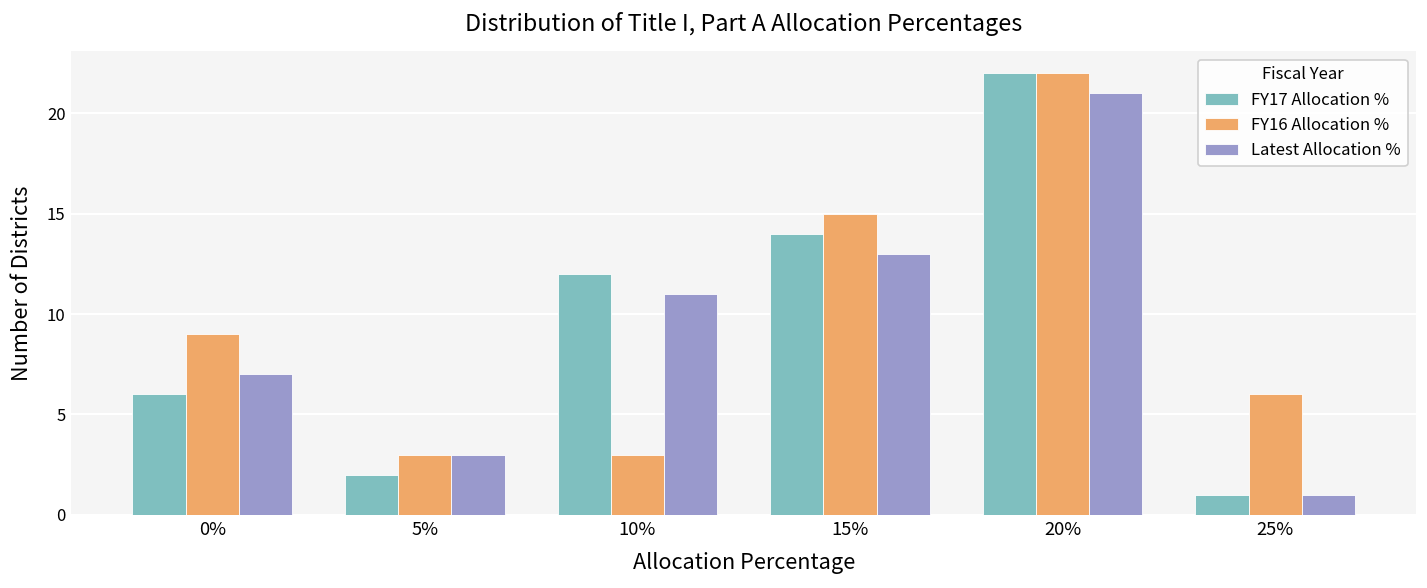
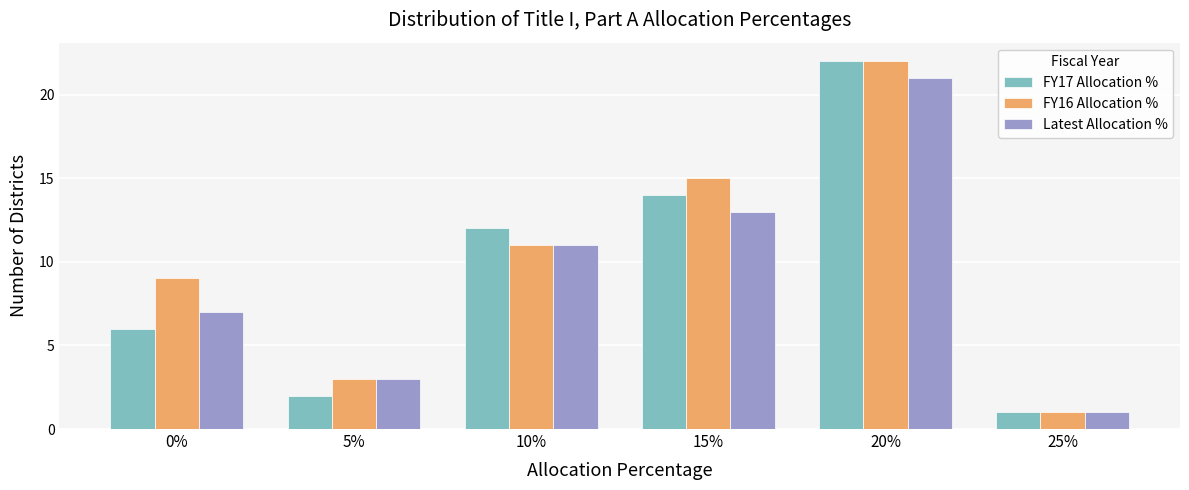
  {
    "FY16 Allocation %": {
      "0%": 9,
      "5%": 3,
-     "10%": 3,
+     "10%": 11,
      "15%": 15,
      "20%": 22,
-     "25%": 6
+     "25%": 1
    }
  }
